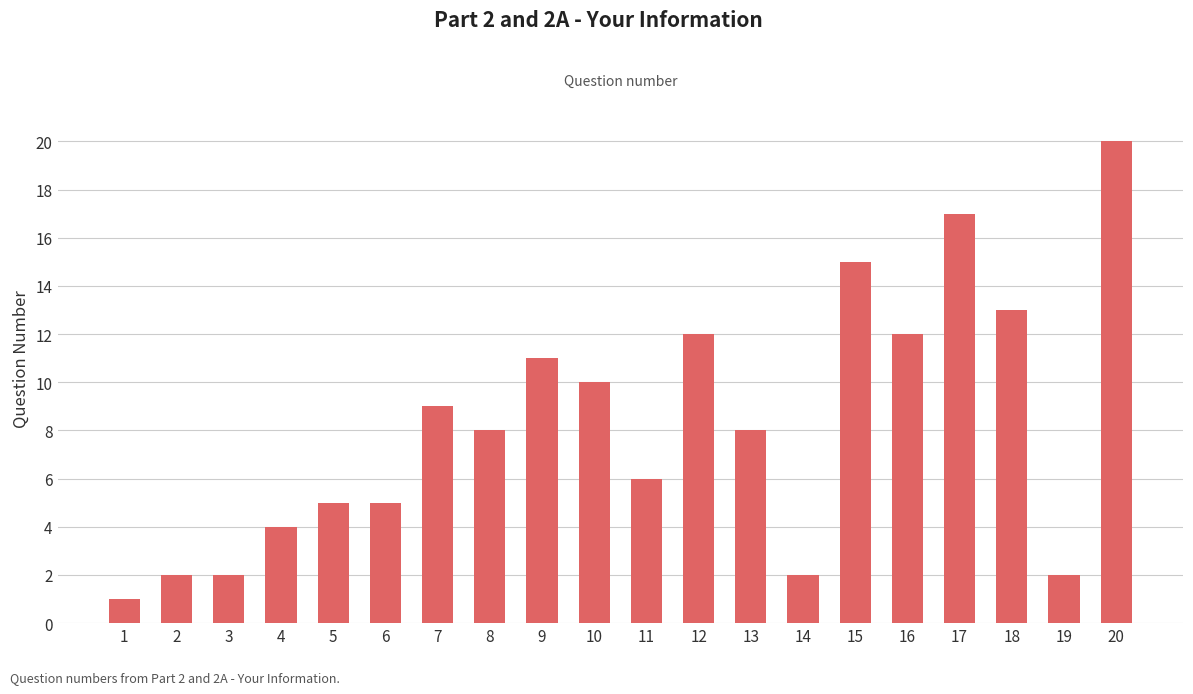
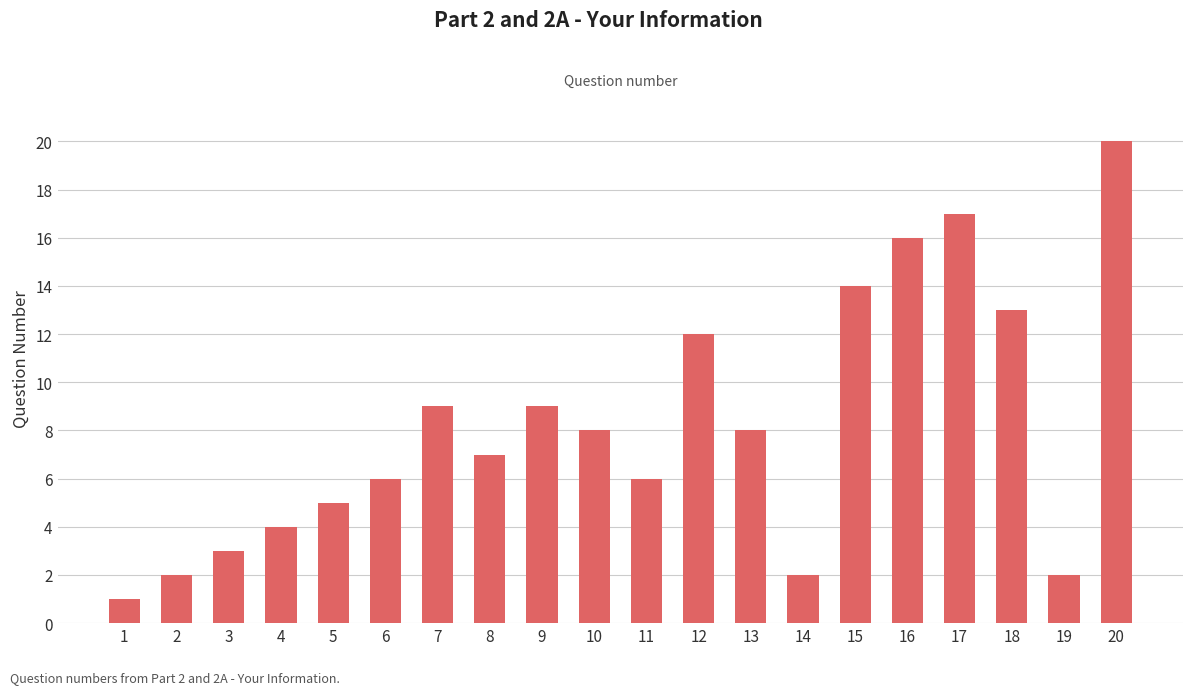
  {
    "1": 1,
    "2": 2,
-   "3": 2,
+   "3": 3,
    "4": 4,
    "5": 5,
-   "6": 5,
+   "6": 6,
    "7": 9,
-   "8": 8,
-   "9": 11,
-   "10": 10,
+   "8": 7,
+   "9": 9,
+   "10": 8,
    "11": 6,
    "12": 12,
    "13": 8,
    "14": 2,
-   "15": 15,
-   "16": 12,
+   "15": 14,
+   "16": 16,
    "17": 17,
    "18": 13,
    "19": 2,
    "20": 20
  }
